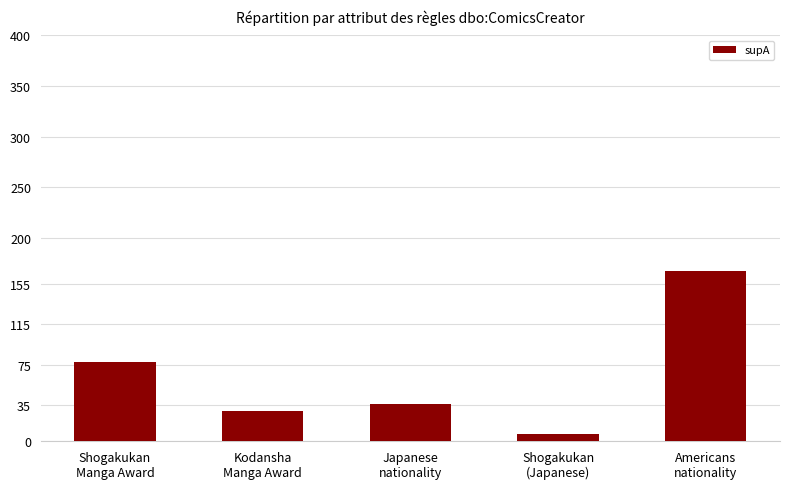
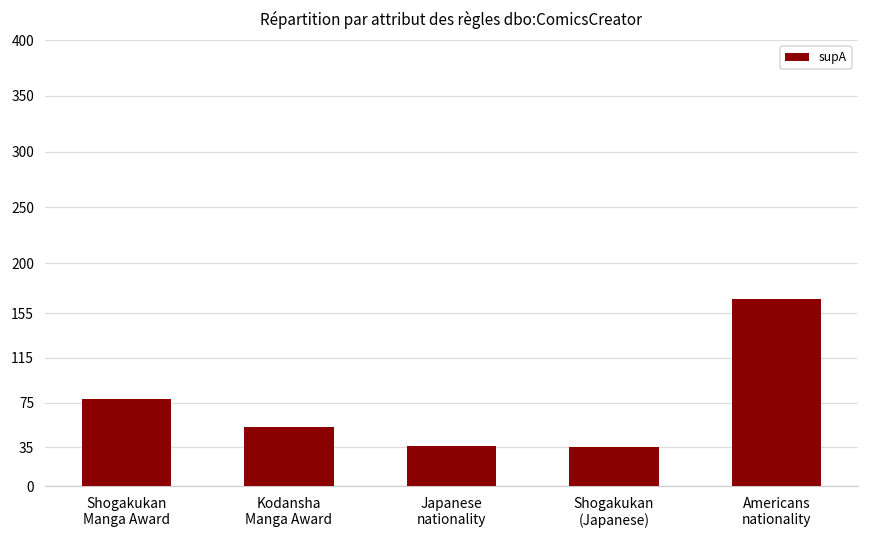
  {
    "Shogakukan Manga Award": 78,
-   "Kodansha Manga Award": 30,
+   "Kodansha Manga Award": 53,
    "Japanese nationality": 36,
-   "Shogakukan (Japanese)": 7,
+   "Shogakukan (Japanese)": 35,
    "Americans nationality": 168
  }
